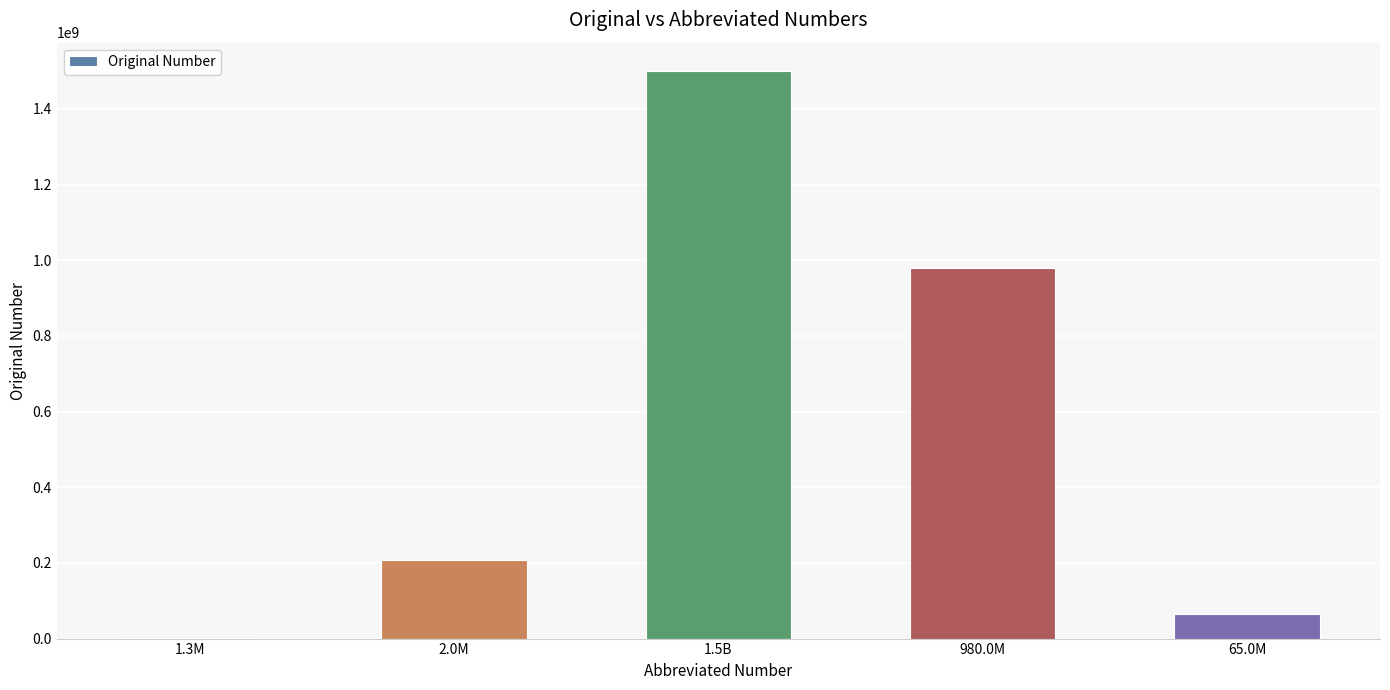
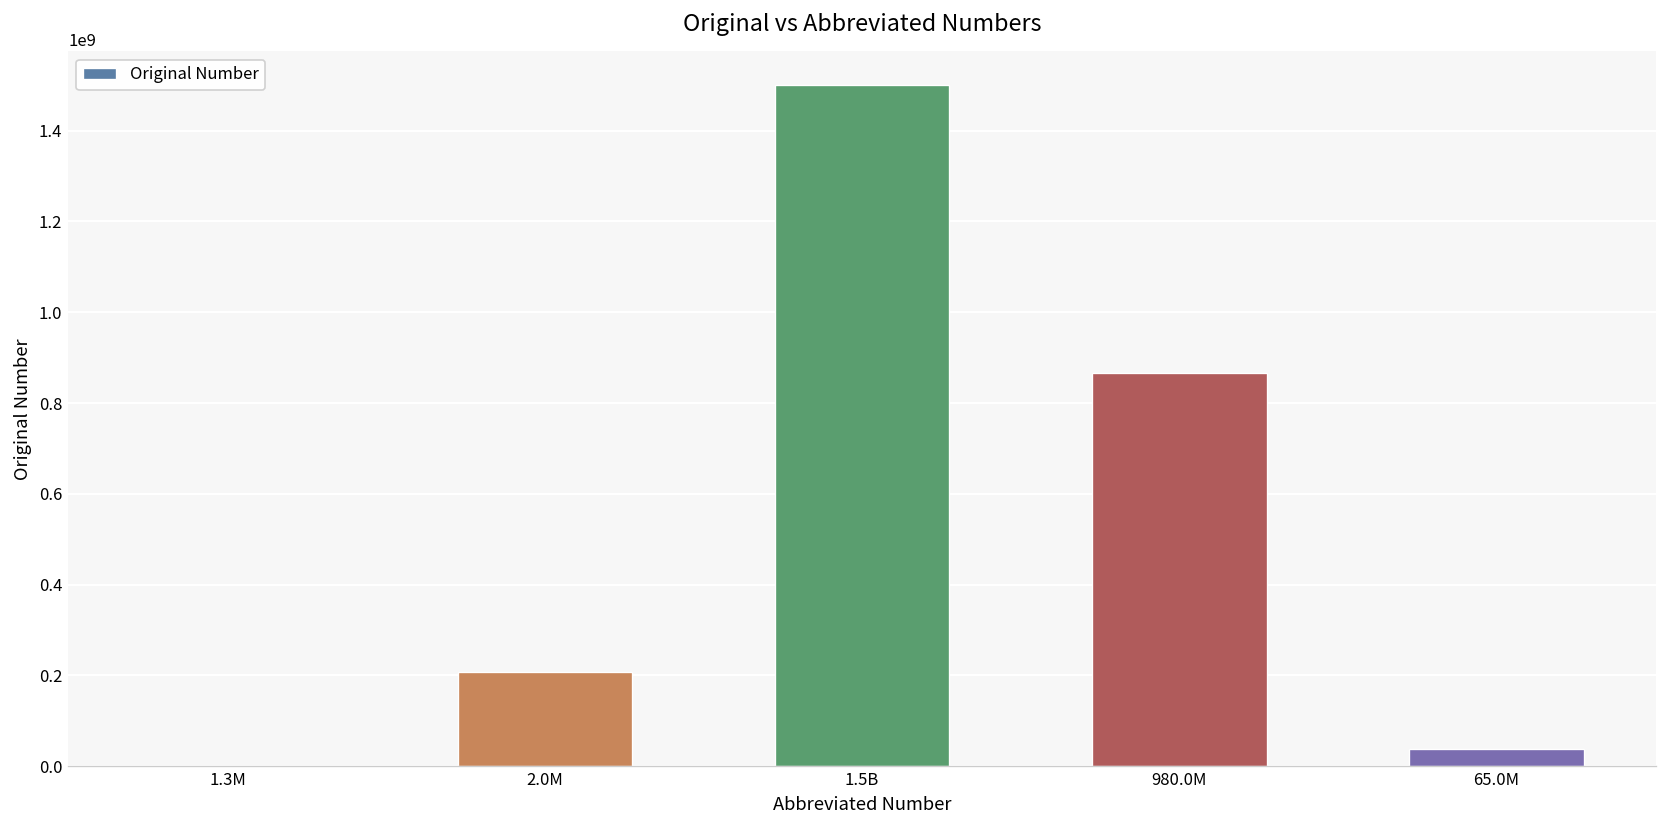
  {
    "2.0M": 210000000,
    "1.5B": 1500000000,
-   "980.0M": 980000000,
-   "65.0M": 70000000
+   "980.0M": 870000000,
+   "65.0M": 40000000
  }
